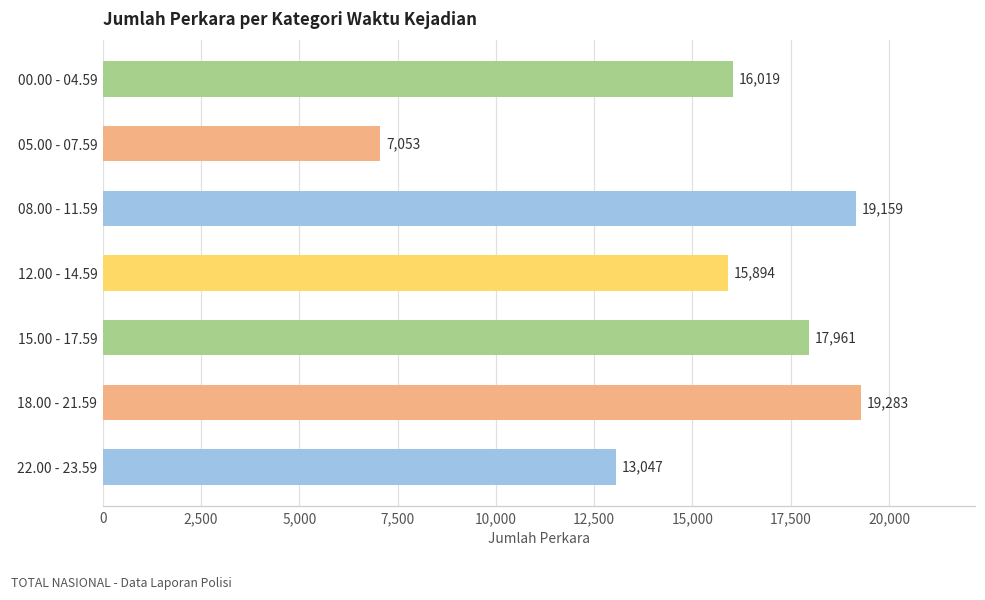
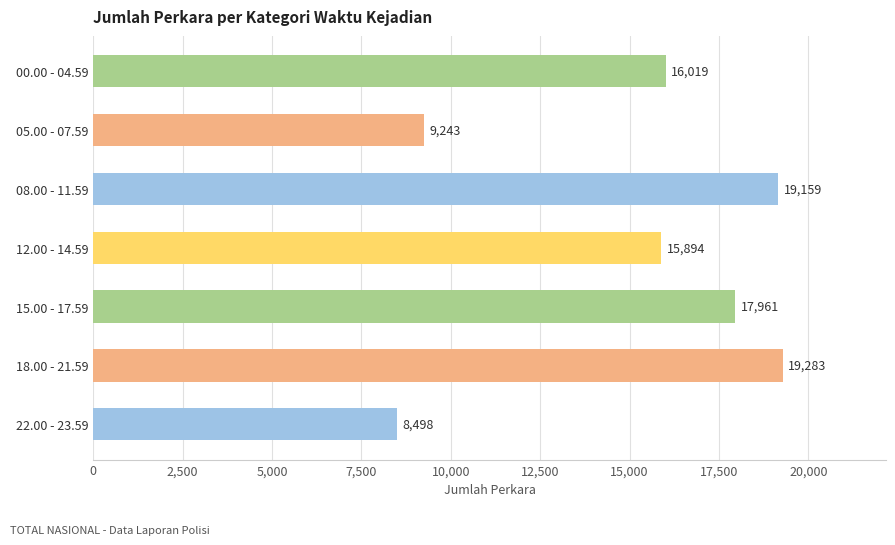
  {
    "00.00 - 04.59": "16,019",
-   "05.00 - 07.59": "7,053",
+   "05.00 - 07.59": "9,243",
    "08.00 - 11.59": "19,159",
    "12.00 - 14.59": "15,894",
    "15.00 - 17.59": "17,961",
    "18.00 - 21.59": "19,283",
-   "22.00 - 23.59": "13,047"
+   "22.00 - 23.59": "8,498"
  }
